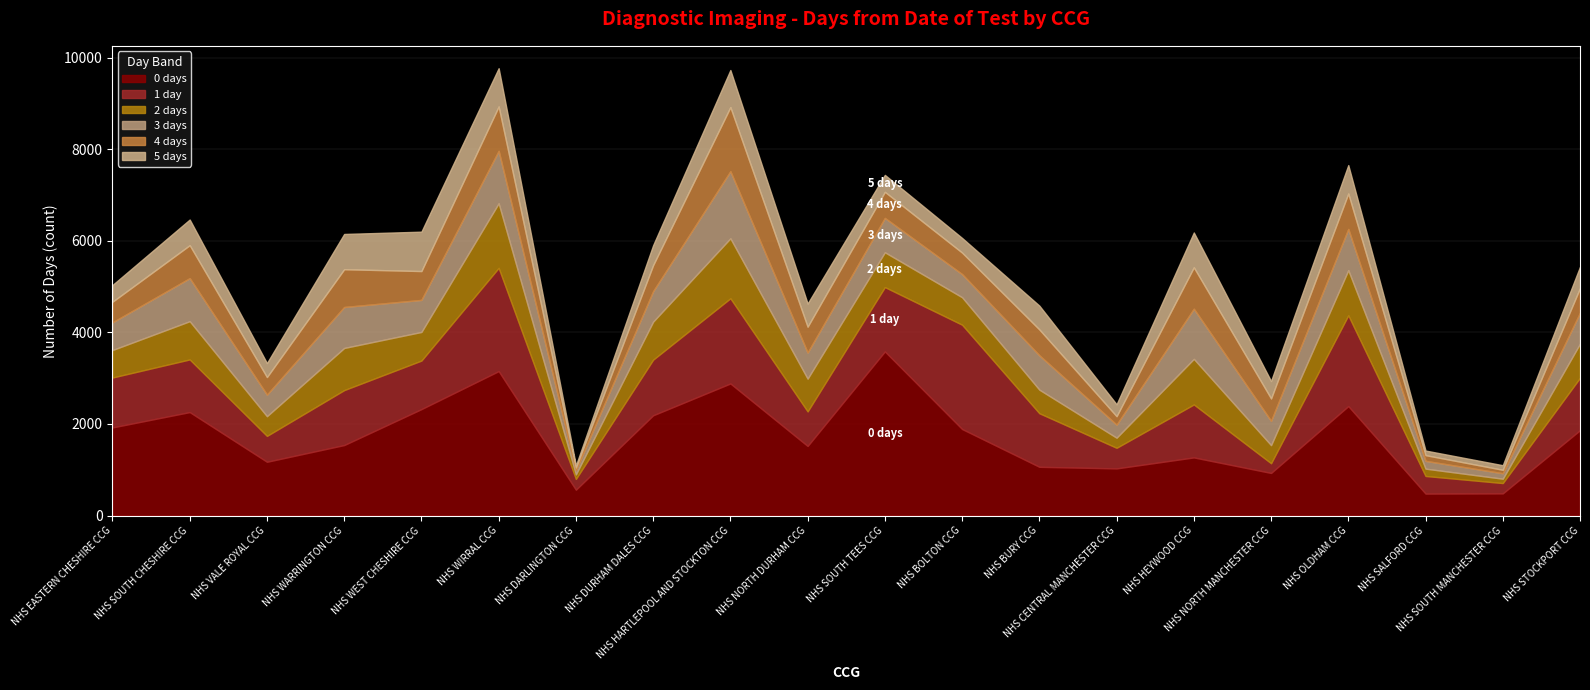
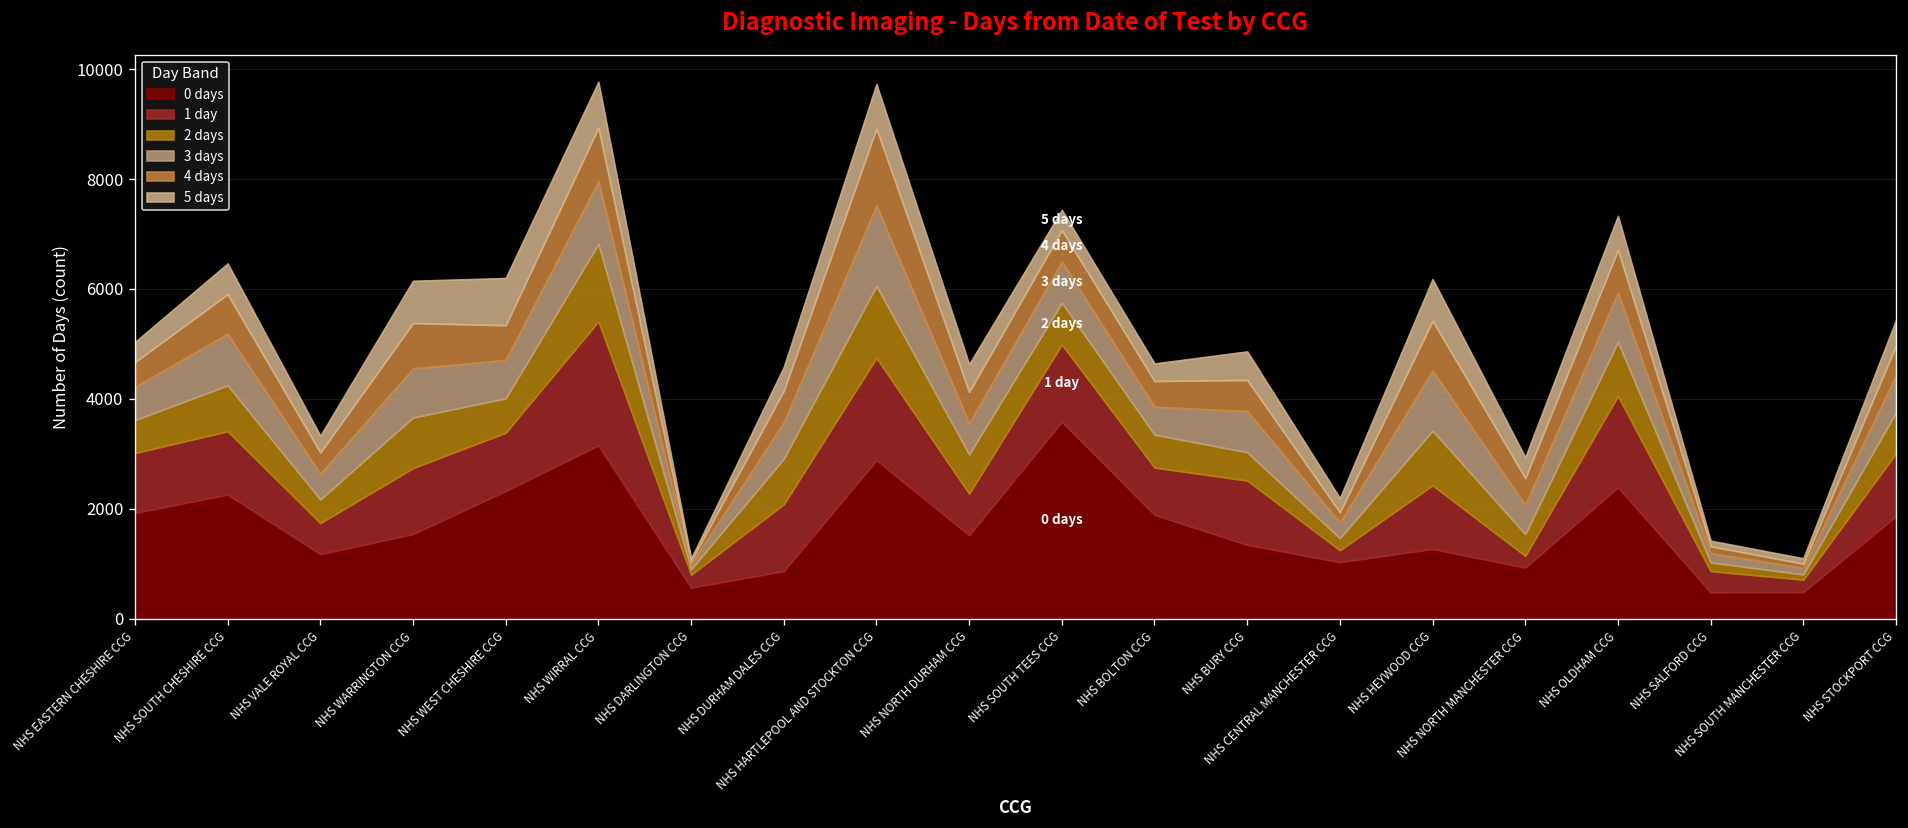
  {
    "0 days": {
      "NHS EASTERN CHESHIRE CCG": 1900,
      "NHS SOUTH CHESHIRE CCG": 2300,
      "NHS VALE ROYAL CCG": 1200,
      "NHS WARRINGTON CCG": 1500,
      "NHS WEST CHESHIRE CCG": 2300,
      "NHS WIRRAL CCG": 3200,
      "NHS DARLINGTON CCG": 600,
-     "NHS DURHAM DALES CCG": 2200,
+     "NHS DURHAM DALES CCG": 900,
      "NHS HARTLEPOOL AND STOCKTON CCG": 2900,
      "NHS NORTH DURHAM CCG": 1500,
      "NHS SOUTH TEES CCG": 3600,
      "NHS BOLTON CCG": 1900,
-     "NHS BURY CCG": 1100,
+     "NHS BURY CCG": 1300,
      "NHS CENTRAL MANCHESTER CCG": 1000,
      "NHS HEYWOOD CCG": 1300,
      "NHS NORTH MANCHESTER CCG": 900,
      "NHS OLDHAM CCG": 2400,
      "NHS SALFORD CCG": 500,
      "NHS SOUTH MANCHESTER CCG": 500,
      "NHS STOCKPORT CCG": 1900
    },
    "1 day": {
      "NHS EASTERN CHESHIRE CCG": 1100,
      "NHS SOUTH CHESHIRE CCG": 1200,
      "NHS VALE ROYAL CCG": 600,
      "NHS WARRINGTON CCG": 1200,
      "NHS WEST CHESHIRE CCG": 1100,
      "NHS WIRRAL CCG": 2300,
      "NHS DARLINGTON CCG": 200,
      "NHS DURHAM DALES CCG": 1200,
      "NHS HARTLEPOOL AND STOCKTON CCG": 1900,
      "NHS NORTH DURHAM CCG": 800,
-     "NHS BOLTON CCG": 2300,
+     "NHS BOLTON CCG": 900,
      "NHS BURY CCG": 1200,
-     "NHS CENTRAL MANCHESTER CCG": 500,
+     "NHS CENTRAL MANCHESTER CCG": 200,
      "NHS HEYWOOD CCG": 1200,
      "NHS NORTH MANCHESTER CCG": 200,
-     "NHS OLDHAM CCG": 2000,
+     "NHS OLDHAM CCG": 1700,
      "NHS SALFORD CCG": 400,
      "NHS SOUTH MANCHESTER CCG": 200,
      "NHS STOCKPORT CCG": 1100
    }
  }
